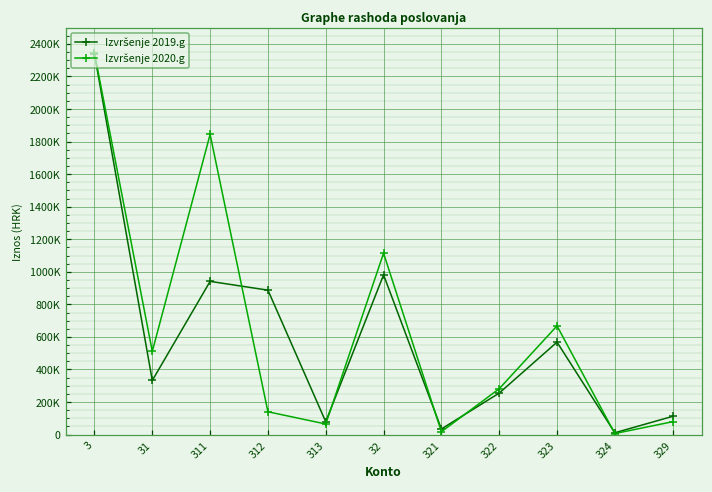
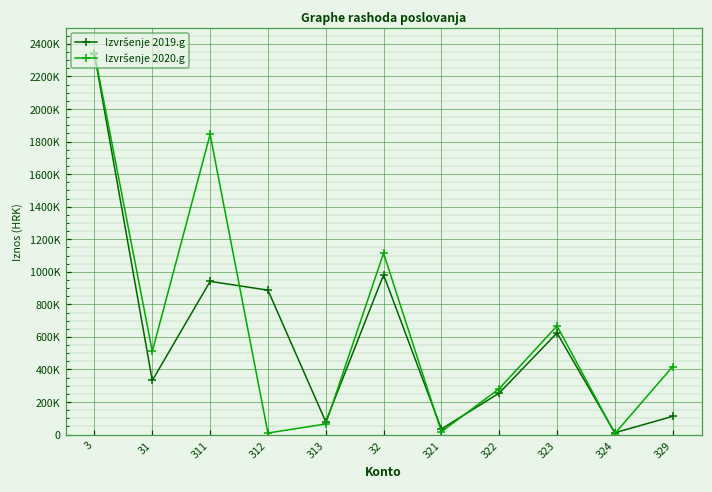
  {
    "Izvršenje 2019.g": {
      "31": 330000,
      "311": 940000,
      "312": 890000,
      "32": 980000,
      "322": 250000,
-     "323": 570000,
+     "323": 620000,
      "329": 110000
    },
    "Izvršenje 2020.g": {
      "31": 510000,
      "311": 1840000,
-     "312": 140000,
+     "312": 10000,
      "32": 1110000,
      "322": 280000,
      "323": 670000,
-     "329": 80000
+     "329": 420000
    }
  }
